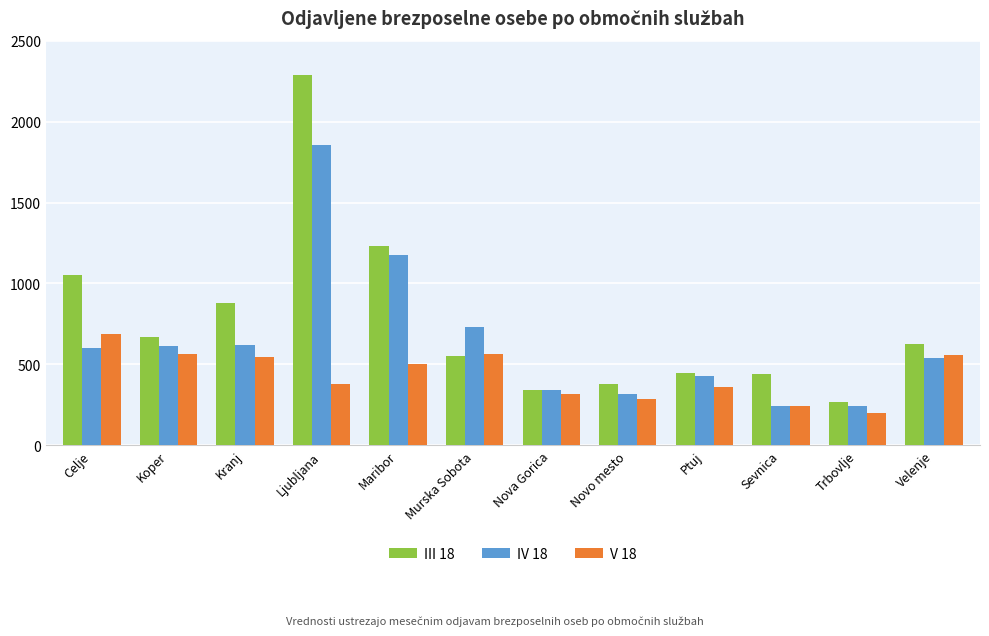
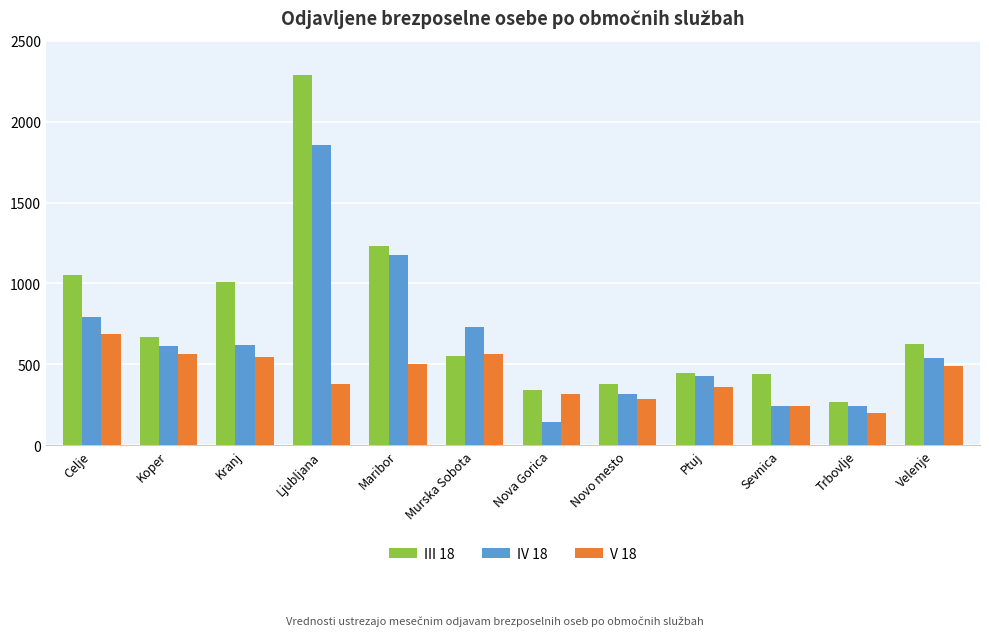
  {
    "III 18": {
      "Celje": 1050,
      "Koper": 670,
-     "Kranj": 880,
+     "Kranj": 1010,
      "Ljubljana": 2290,
      "Maribor": 1230,
      "Murska Sobota": 550,
      "Nova Gorica": 340,
      "Novo mesto": 380,
      "Ptuj": 450,
      "Sevnica": 440,
      "Trbovlje": 270,
      "Velenje": 620
    },
    "IV 18": {
-     "Celje": 600,
+     "Celje": 790,
      "Koper": 610,
      "Kranj": 620,
      "Ljubljana": 1860,
      "Maribor": 1170,
      "Murska Sobota": 730,
-     "Nova Gorica": 340,
+     "Nova Gorica": 140,
      "Novo mesto": 320,
      "Ptuj": 430,
      "Sevnica": 240,
      "Trbovlje": 240,
      "Velenje": 540
    },
    "V 18": {
      "Celje": 690,
      "Koper": 570,
      "Kranj": 540,
      "Ljubljana": 380,
      "Maribor": 500,
      "Murska Sobota": 560,
      "Nova Gorica": 320,
      "Novo mesto": 290,
      "Ptuj": 360,
      "Sevnica": 240,
      "Trbovlje": 200,
-     "Velenje": 560
+     "Velenje": 490
    }
  }
